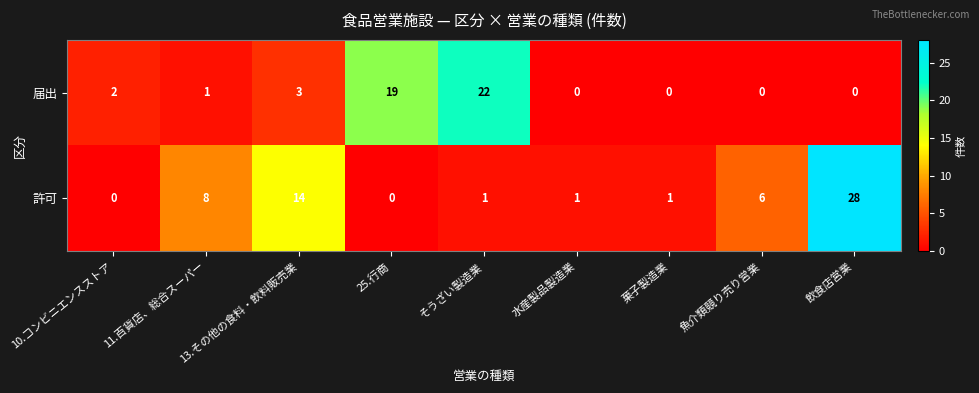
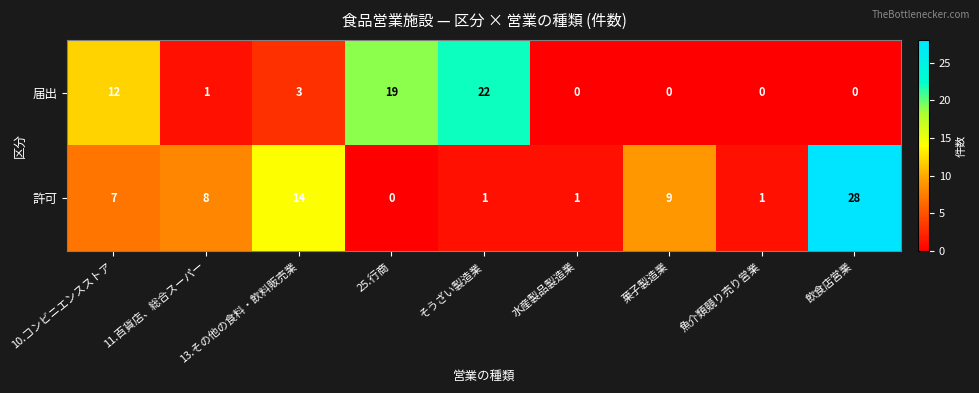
  {
    "届出": {
-     "10.コンビニエンスストア": 2,
+     "10.コンビニエンスストア": 12,
      "11.百貨店、総合スーパー": 1,
      "13.その他の食料・飲料販売業": 3,
      "25.行商": 19,
      "そうざい製造業": 22,
      "水産製品製造業": 0,
      "菓子製造業": 0,
      "魚介類競り売り営業": 0,
      "飲食店営業": 0
    },
    "許可": {
-     "10.コンビニエンスストア": 0,
+     "10.コンビニエンスストア": 7,
      "11.百貨店、総合スーパー": 8,
      "13.その他の食料・飲料販売業": 14,
      "25.行商": 0,
      "そうざい製造業": 1,
      "水産製品製造業": 1,
-     "菓子製造業": 1,
-     "魚介類競り売り営業": 6,
+     "菓子製造業": 9,
+     "魚介類競り売り営業": 1,
      "飲食店営業": 28
    }
  }
